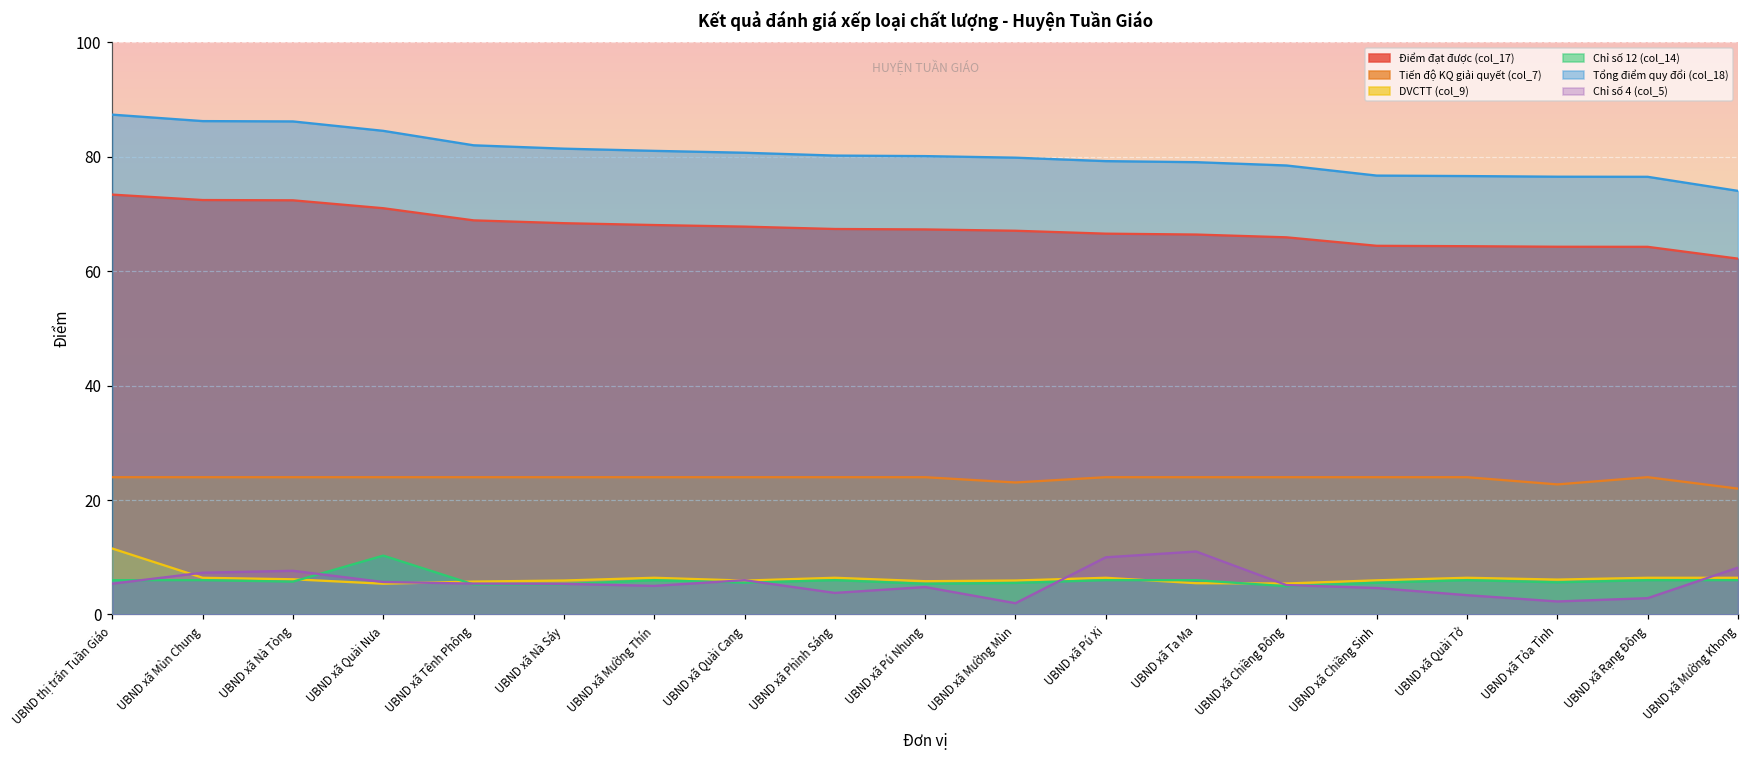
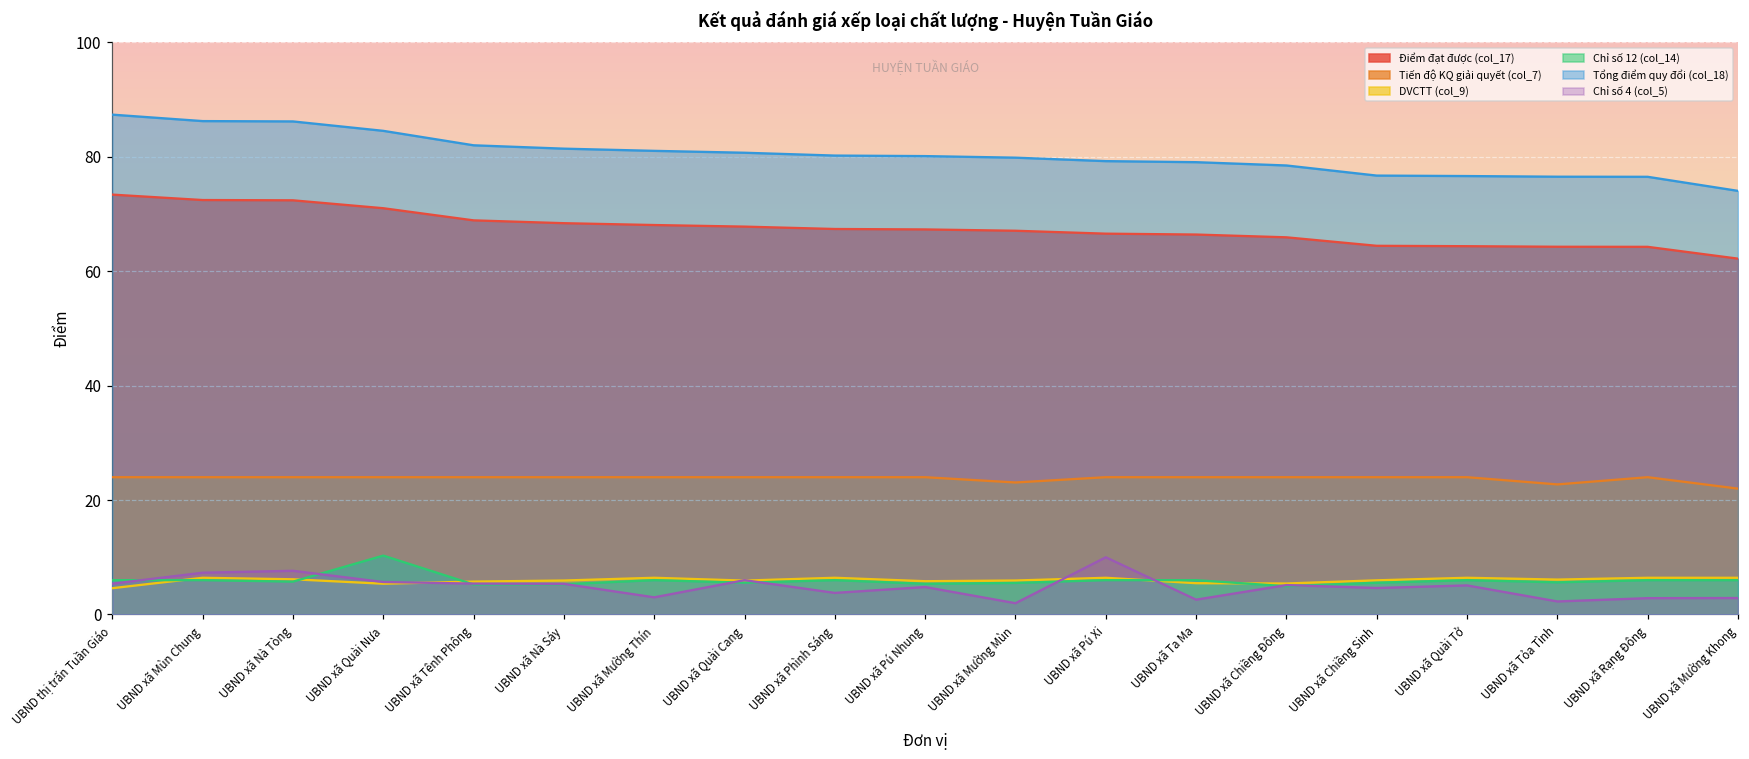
  {
    "DVCTT (col_9)": {
-     "UBND thị trấn Tuần Giáo": 12,
+     "UBND thị trấn Tuần Giáo": 5,
      "UBND xã Nà Sáy": 6,
      "UBND xã Ta Ma": 5
    },
    "Chỉ số 12 (col_14)": {
      "UBND thị trấn Tuần Giáo": 6,
      "UBND xã Quài Nưa": 10,
      "UBND xã Ta Ma": 6
    },
    "Tổng điểm quy đổi (col_18)": {
      "UBND thị trấn Tuần Giáo": 87,
      "UBND xã Mùn Chung": 86,
      "UBND xã Nà Tòng": 86,
      "UBND xã Quài Nưa": 85,
      "UBND xã Tênh Phông": 82,
      "UBND xã Nà Sáy": 81,
      "UBND xã Mường Thín": 81,
      "UBND xã Quài Cang": 81,
      "UBND xã Phình Sáng": 80,
      "UBND xã Pú Nhung": 80,
      "UBND xã Mường Mùn": 80,
      "UBND xã Pú Xi": 79,
      "UBND xã Ta Ma": 79,
      "UBND xã Chiềng Đông": 78,
      "UBND xã Chiềng Sinh": 77,
      "UBND xã Quài Tở": 77,
      "UBND xã Tỏa Tình": 77,
      "UBND xã Rạng Đông": 77,
      "UBND xã Mường Khong": 74
    },
    "Chỉ số 4 (col_5)": {
      "UBND thị trấn Tuần Giáo": 5,
      "UBND xã Mùn Chung": 7,
      "UBND xã Nà Tòng": 8,
-     "UBND xã Mường Thín": 5,
+     "UBND xã Mường Thín": 3,
      "UBND xã Phình Sáng": 4,
      "UBND xã Pú Nhung": 5,
      "UBND xã Mường Mùn": 2,
      "UBND xã Pú Xi": 10,
-     "UBND xã Ta Ma": 11,
+     "UBND xã Ta Ma": 3,
      "UBND xã Chiềng Sinh": 5,
-     "UBND xã Quài Tở": 3,
+     "UBND xã Quài Tở": 5,
      "UBND xã Tỏa Tình": 2,
      "UBND xã Rạng Đông": 3,
-     "UBND xã Mường Khong": 8
+     "UBND xã Mường Khong": 3
    }
  }
